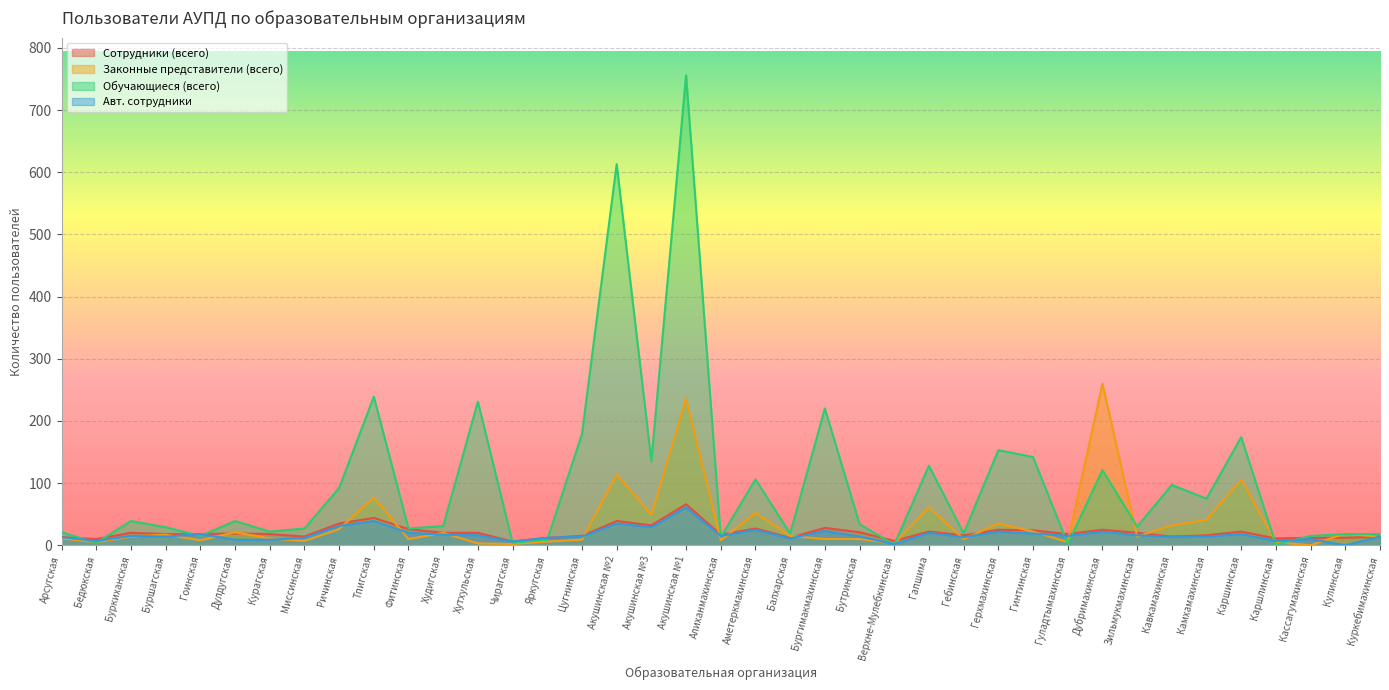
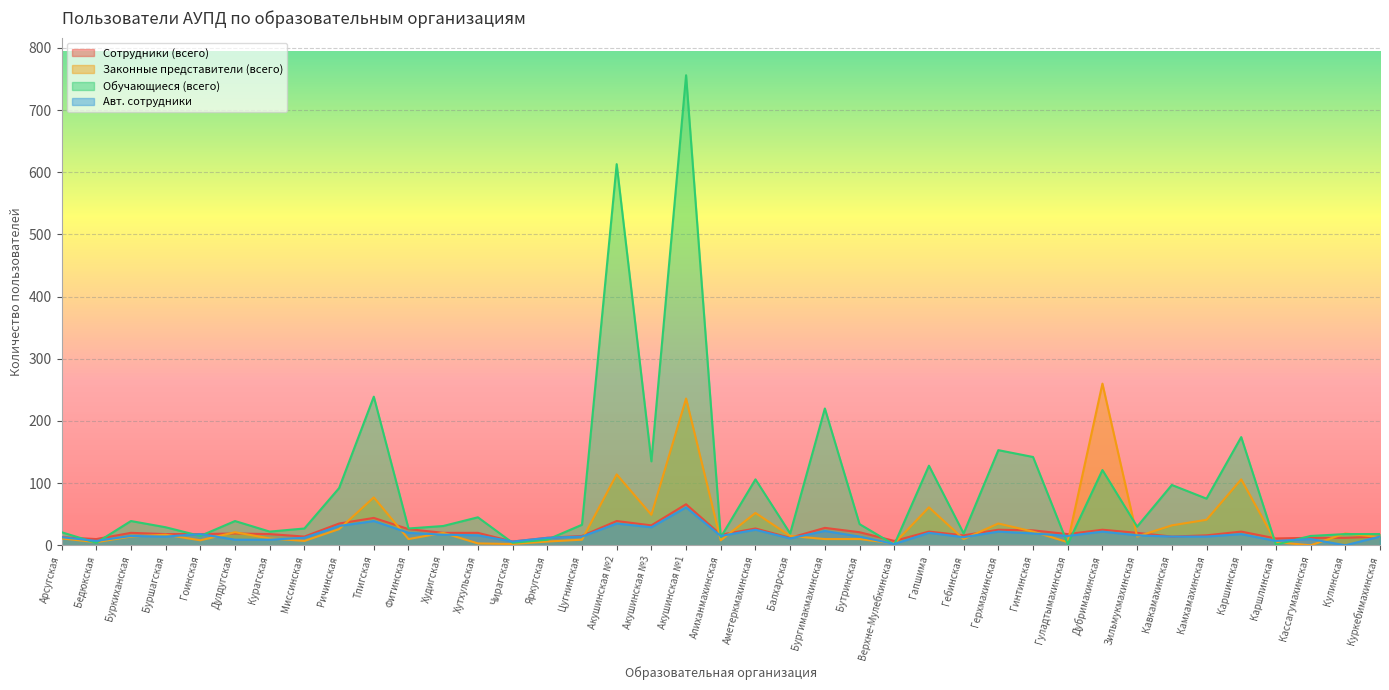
  {
    "Сотрудники (всего)": {
      "Буркиханская": 20,
      "Тпигская": 40,
      "Акушинская №1": 70,
      "Бургимакмахинская": 30,
      "Бутринская": 20,
      "Кулинская": 10
    },
    "Законные представители (всего)": {
      "Гоинская": 10,
      "Миссинская": 10,
      "Ричинская": 30,
      "Тпигская": 80,
      "Фитинская": 10,
      "Хутхульская": 0,
      "Цугнинская": 10,
      "Акушинская №2": 110,
      "Акушинская №3": 50,
      "Акушинская №1": 240,
      "Алиханмахинская": 10,
      "Аметеркмахинская": 50,
      "Бургимакмахинская": 10,
      "Гапшима": 60,
      "Герхмахинская": 40,
      "Дубримахинская": 260,
      "Кавкамахинская": 30,
      "Камхамахинская": 40,
      "Каршинская": 110,
      "Кассагумахинская": 0
    },
    "Обучающиеся (всего)": {
      "Арсугская": 20,
      "Буркиханская": 40,
      "Буршагская": 30,
      "Дулдугская": 40,
      "Миссинская": 30,
      "Ричинская": 90,
      "Тпигская": 240,
      "Худигская": 30,
-     "Хутхульская": 230,
-     "Цугнинская": 180,
+     "Хутхульская": 50,
+     "Цугнинская": 30,
      "Акушинская №2": 610,
      "Акушинская №3": 140,
      "Акушинская №1": 760,
      "Аметеркмахинская": 110,
      "Бургимакмахинская": 220,
      "Бутринская": 30,
      "Гапшима": 130,
      "Герхмахинская": 150,
      "Гинтинская": 140,
      "Дубримахинская": 120,
      "Зильмукмахинская": 30,
      "Кавкамахинская": 100,
      "Камхамахинская": 80,
      "Каршинская": 170
    },
    "Авт. сотрудники": {
      "Дулдугская": 10,
      "Тпигская": 40,
      "Фитинская": 20,
      "Акушинская №1": 60,
      "Бургимакмахинская": 20,
      "Кулинская": 0
    }
  }
